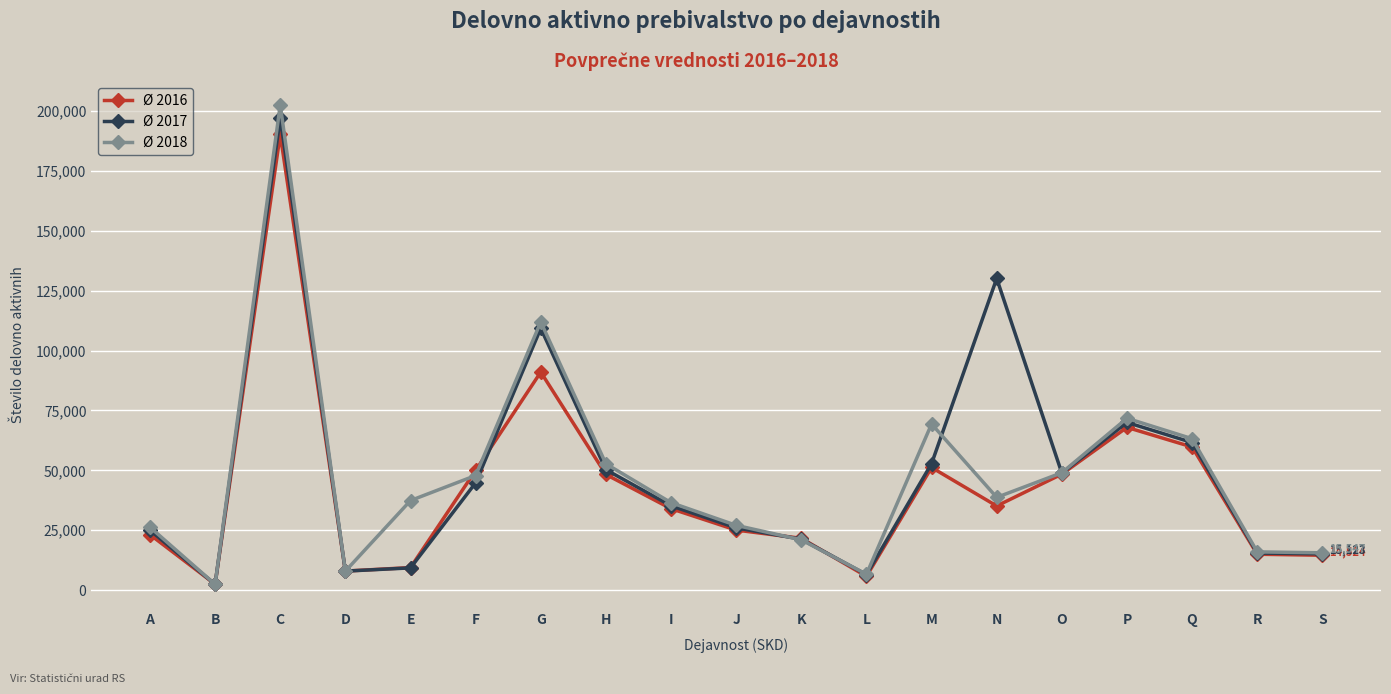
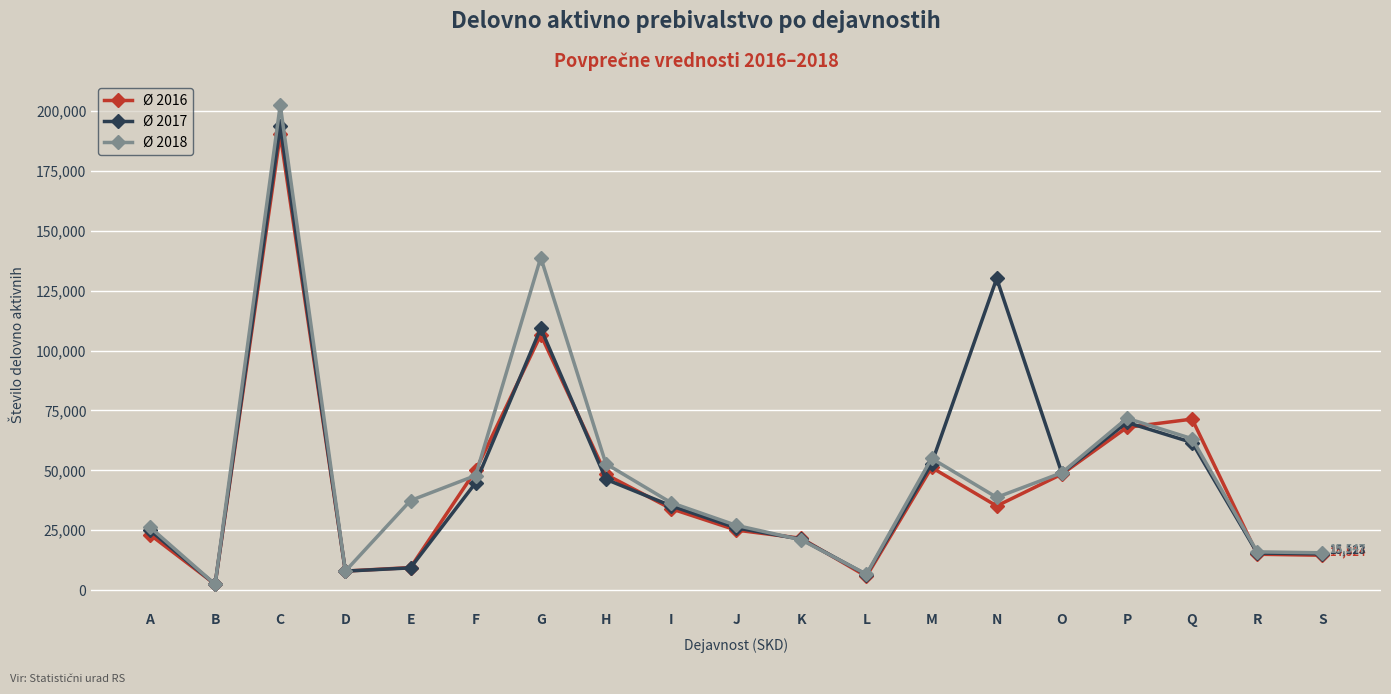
  {
    "Ø 2016": {
      "A": "23,000",
      "C": "190,000",
      "F": "50,000",
-     "G": "91,000",
+     "G": "107,000",
      "H": "48,000",
      "I": "34,000",
      "M": "51,000",
      "N": "35,000",
      "P": "68,000",
-     "Q": "60,000"
+     "Q": "71,000"
    },
    "Ø 2017": {
      "A": "25,000",
-     "C": "197,000",
+     "C": "194,000",
      "F": "45,000",
      "G": "109,000",
-     "H": "50,000",
+     "H": "46,000",
      "I": "35,000",
      "M": "53,000",
      "N": "130,000",
      "P": "70,000",
      "Q": "62,000"
    },
    "Ø 2018": {
      "A": "26,000",
      "C": "203,000",
      "E": "37,000",
      "F": "48,000",
-     "G": "112,000",
+     "G": "139,000",
      "H": "53,000",
      "I": "37,000",
-     "M": "69,000",
+     "M": "55,000",
      "N": "39,000",
      "P": "72,000",
      "Q": "63,000"
    }
  }
